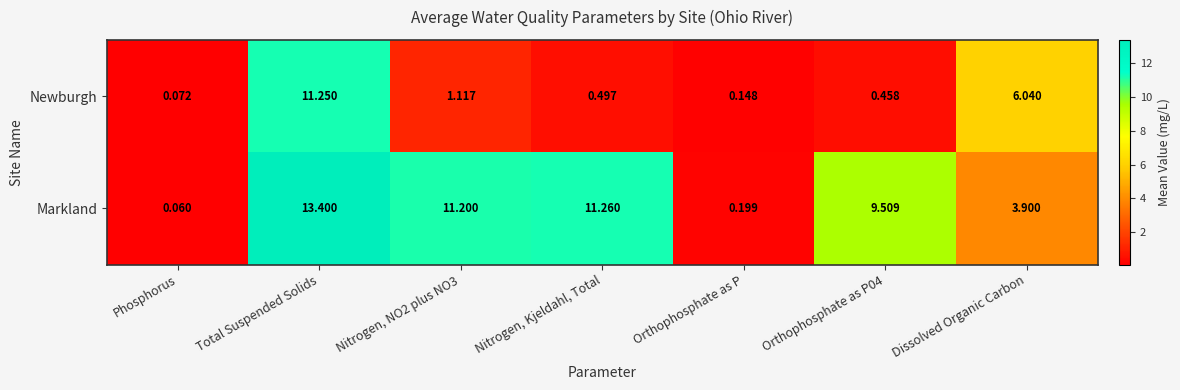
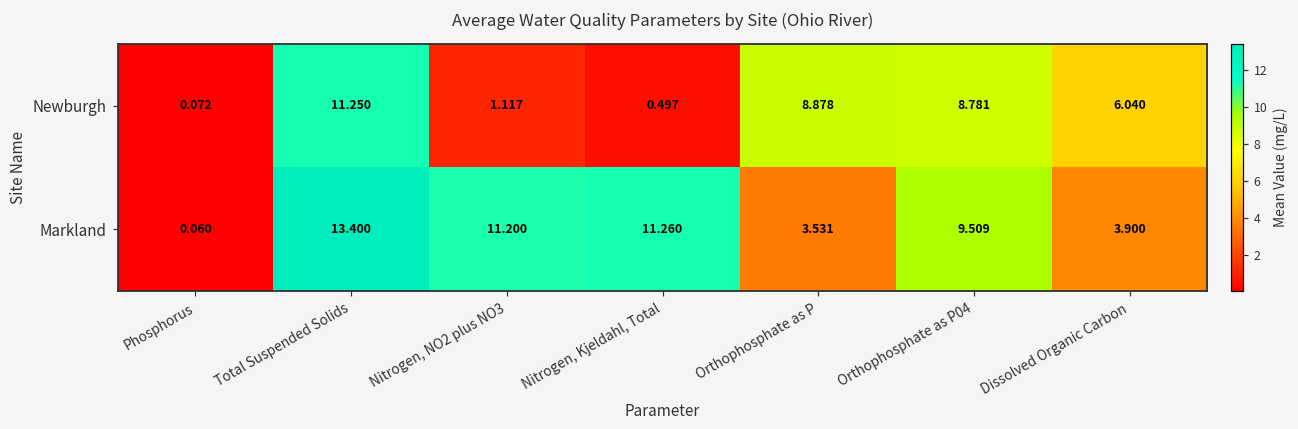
  {
    "Newburgh": {
      "Phosphorus": 0.072,
      "Total Suspended Solids": 11.250,
      "Nitrogen, NO2 plus NO3": 1.117,
      "Nitrogen, Kjeldahl, Total": 0.497,
-     "Orthophosphate as P": 0.148,
-     "Orthophosphate as P04": 0.458,
+     "Orthophosphate as P": 8.878,
+     "Orthophosphate as P04": 8.781,
      "Dissolved Organic Carbon": 6.040
    },
    "Markland": {
      "Phosphorus": 0.060,
      "Total Suspended Solids": 13.400,
      "Nitrogen, NO2 plus NO3": 11.200,
      "Nitrogen, Kjeldahl, Total": 11.260,
-     "Orthophosphate as P": 0.199,
+     "Orthophosphate as P": 3.531,
      "Orthophosphate as P04": 9.509,
      "Dissolved Organic Carbon": 3.900
    }
  }
